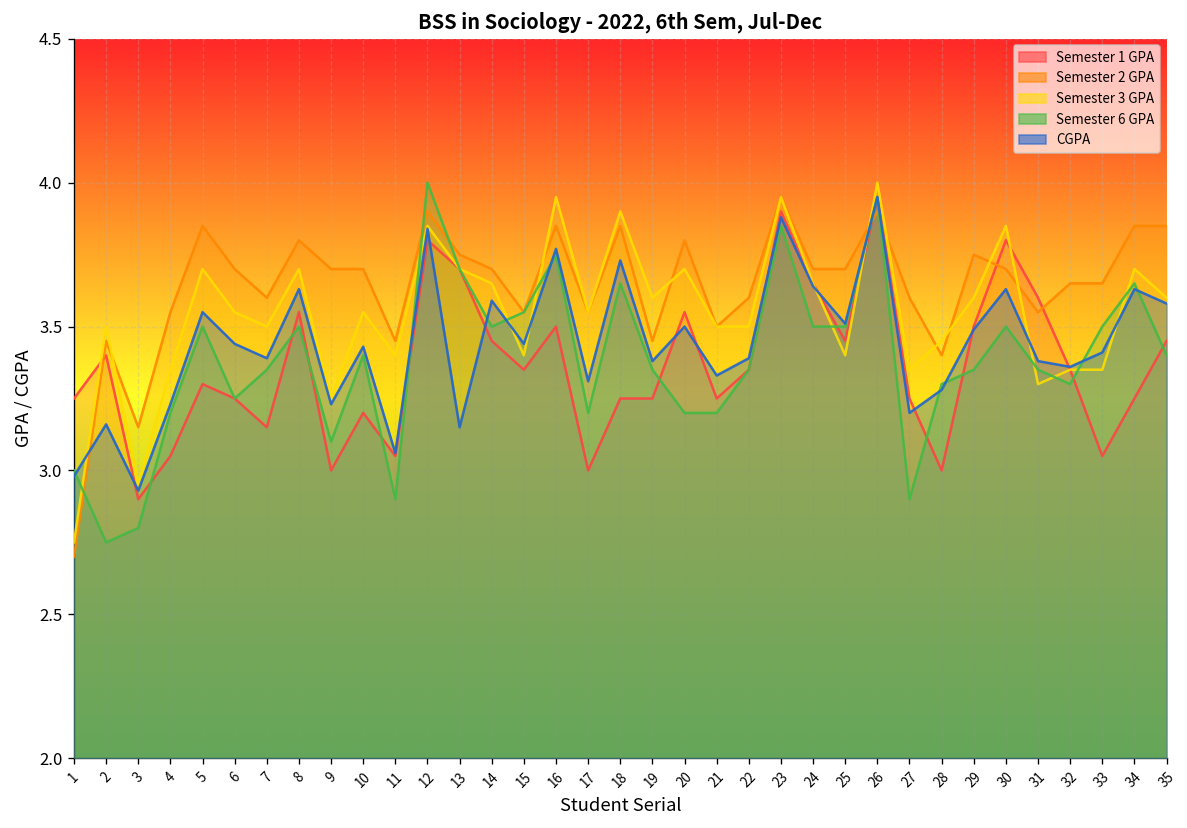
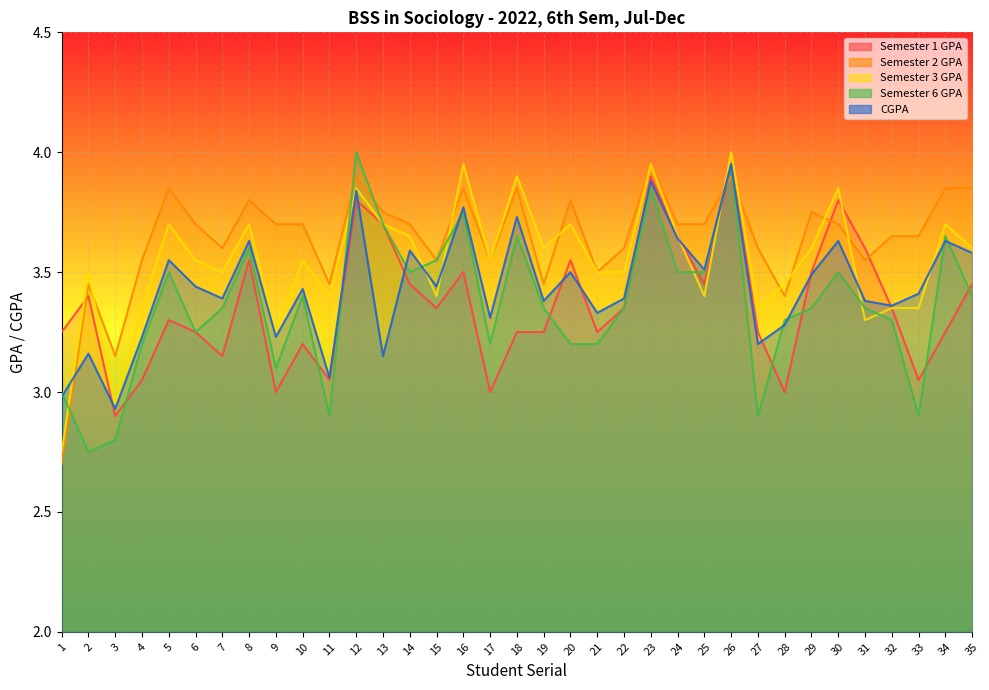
  {
    "Semester 6 GPA": {
      "1": 3.0,
      "2": 2.75,
      "3": 2.8,
      "4": 3.2,
      "5": 3.5,
      "7": 3.35,
-     "8": 3.5,
+     "8": 3.6,
      "9": 3.1,
      "10": 3.4,
      "11": 2.9,
      "12": 4.0,
      "14": 3.5,
      "16": 3.75,
      "17": 3.2,
      "18": 3.65,
      "19": 3.35,
      "20": 3.2,
      "21": 3.2,
      "23": 3.85,
      "24": 3.5,
      "27": 2.9,
      "28": 3.3,
      "29": 3.35,
      "30": 3.5,
      "31": 3.35,
      "32": 3.3,
-     "33": 3.5,
+     "33": 2.9,
      "34": 3.65,
      "35": 3.4
    },
    "CGPA": {
      "1": 2.98,
      "2": 3.16,
      "3": 2.93,
      "4": 3.23,
      "5": 3.55,
      "6": 3.44,
      "7": 3.4,
      "8": 3.63,
      "9": 3.23,
      "10": 3.43,
      "13": 3.15,
      "14": 3.6,
      "15": 3.44,
      "16": 3.77,
      "17": 3.3,
      "18": 3.73,
      "19": 3.38,
      "20": 3.5,
      "21": 3.33,
      "22": 3.4,
      "23": 3.88,
      "27": 3.2,
      "28": 3.28,
      "30": 3.63,
      "31": 3.38,
      "33": 3.4,
      "34": 3.63,
      "35": 3.58
    }
  }
